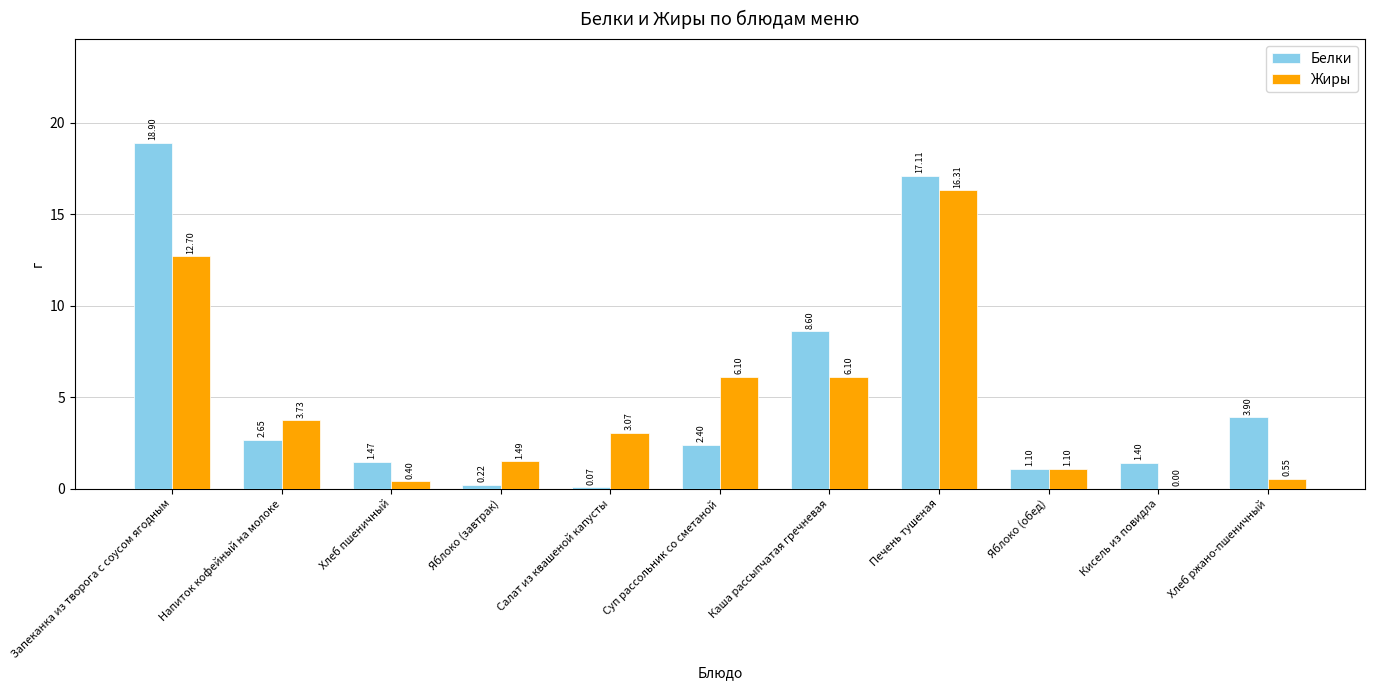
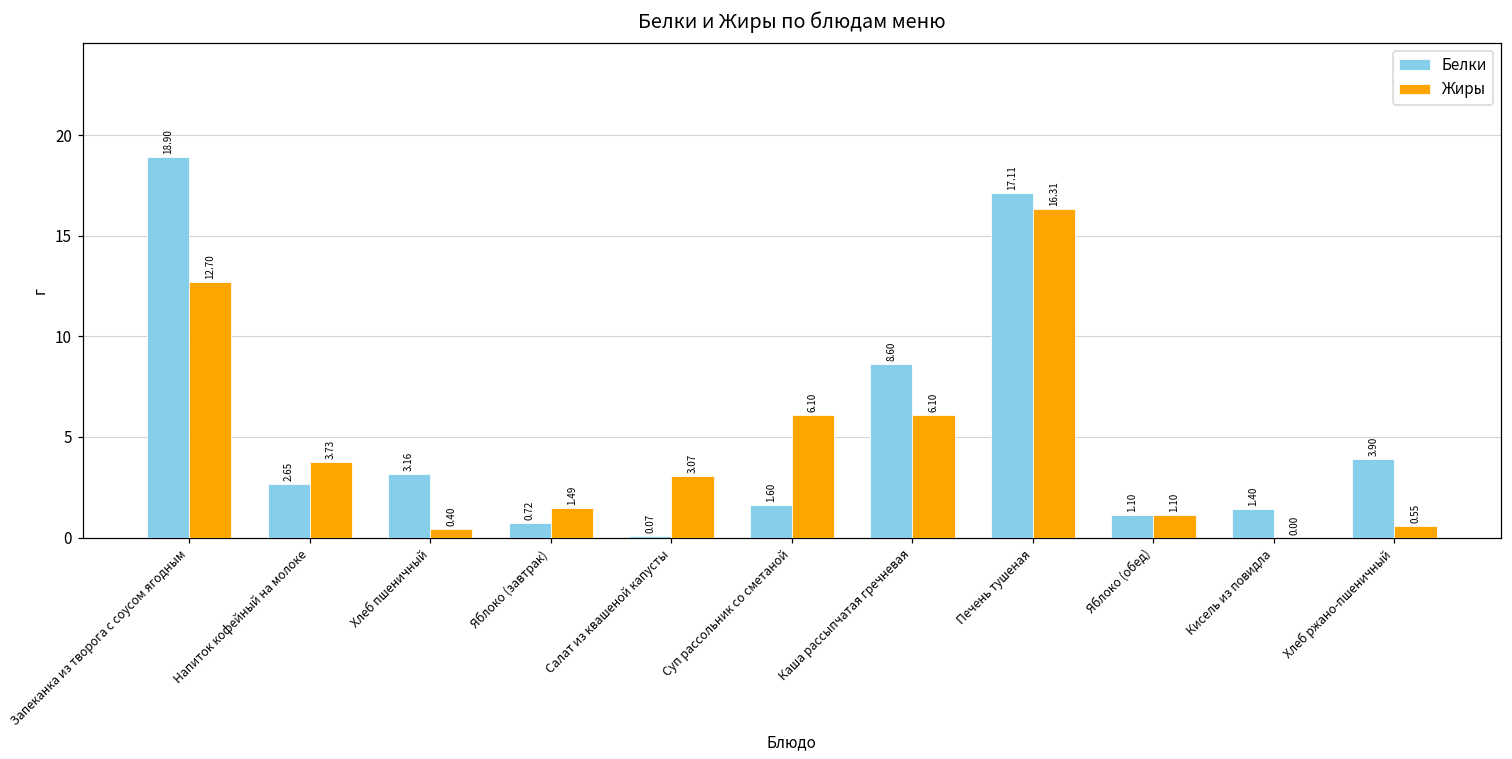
  {
    "Белки": {
      "Запеканка из творога с соусом ягодным": 18.90,
      "Напиток кофейный на молоке": 2.65,
-     "Хлеб пшеничный": 1.47,
-     "Яблоко (завтрак)": 0.22,
+     "Хлеб пшеничный": 3.16,
+     "Яблоко (завтрак)": 0.72,
      "Салат из квашеной капусты": 0.07,
-     "Суп рассольник со сметаной": 2.40,
+     "Суп рассольник со сметаной": 1.60,
      "Каша рассыпчатая гречневая": 8.60,
      "Печень тушеная": 17.11,
      "Яблоко (обед)": 1.10,
      "Кисель из повидла": 1.40,
      "Хлеб ржано-пшеничный": 3.90
    },
    "Жиры": {
      "Запеканка из творога с соусом ягодным": 12.70,
      "Напиток кофейный на молоке": 3.73,
      "Хлеб пшеничный": 0.40,
      "Яблоко (завтрак)": 1.49,
      "Салат из квашеной капусты": 3.07,
      "Суп рассольник со сметаной": 6.10,
      "Каша рассыпчатая гречневая": 6.10,
      "Печень тушеная": 16.31,
      "Яблоко (обед)": 1.10,
      "Кисель из повидла": 0.00,
      "Хлеб ржано-пшеничный": 0.55
    }
  }
